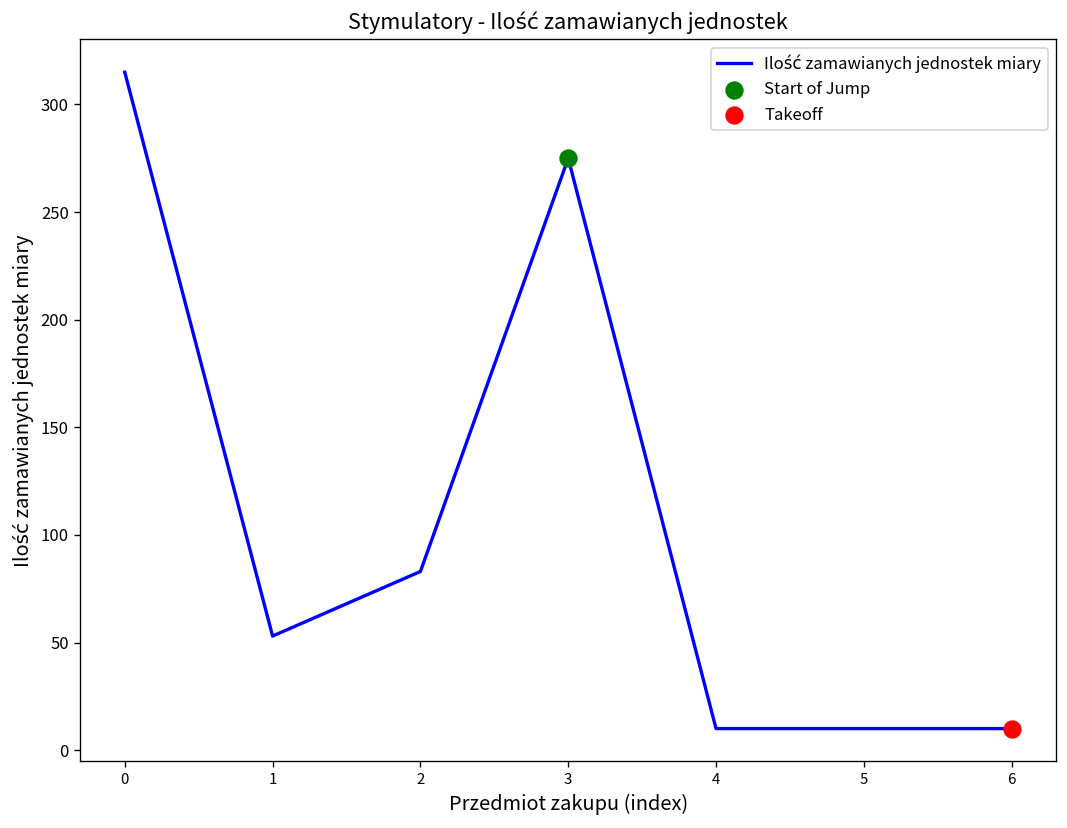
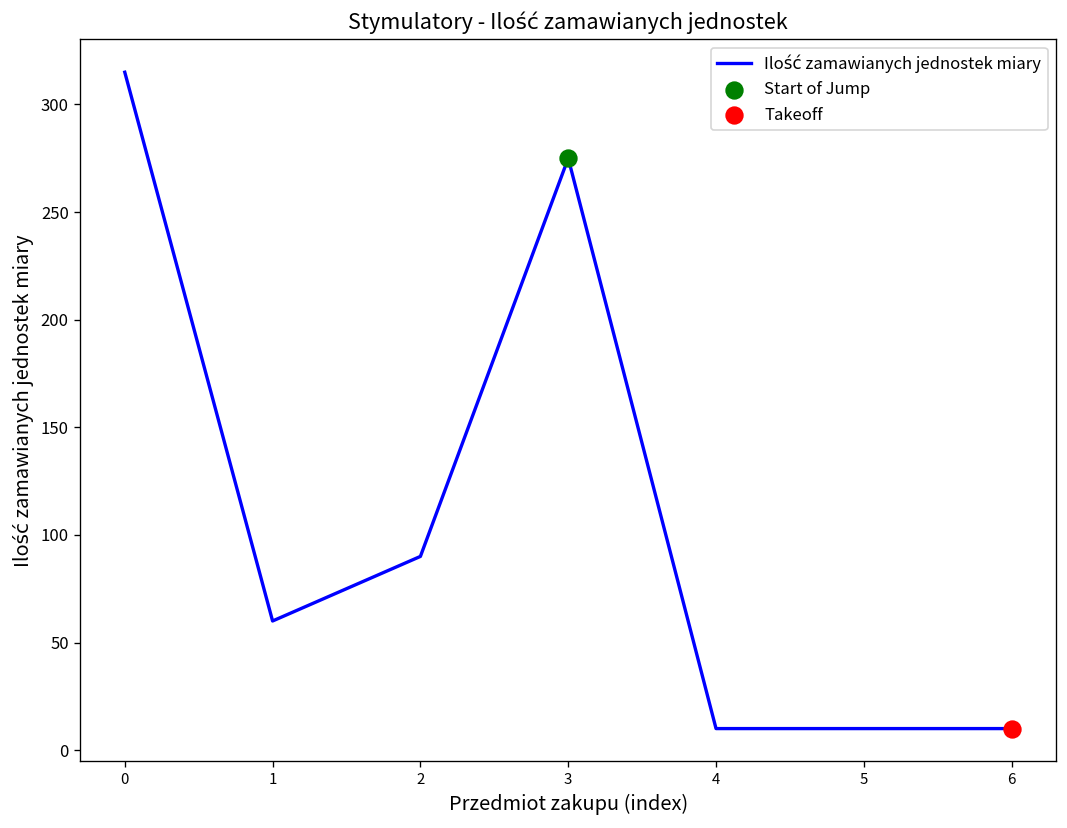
  {
    "Ilość zamawianych jednostek miary": {
      "0": 315,
-     "1": 53,
-     "2": 83,
+     "1": 60,
+     "2": 90,
      "4": 10,
      "5": 10
    }
  }
